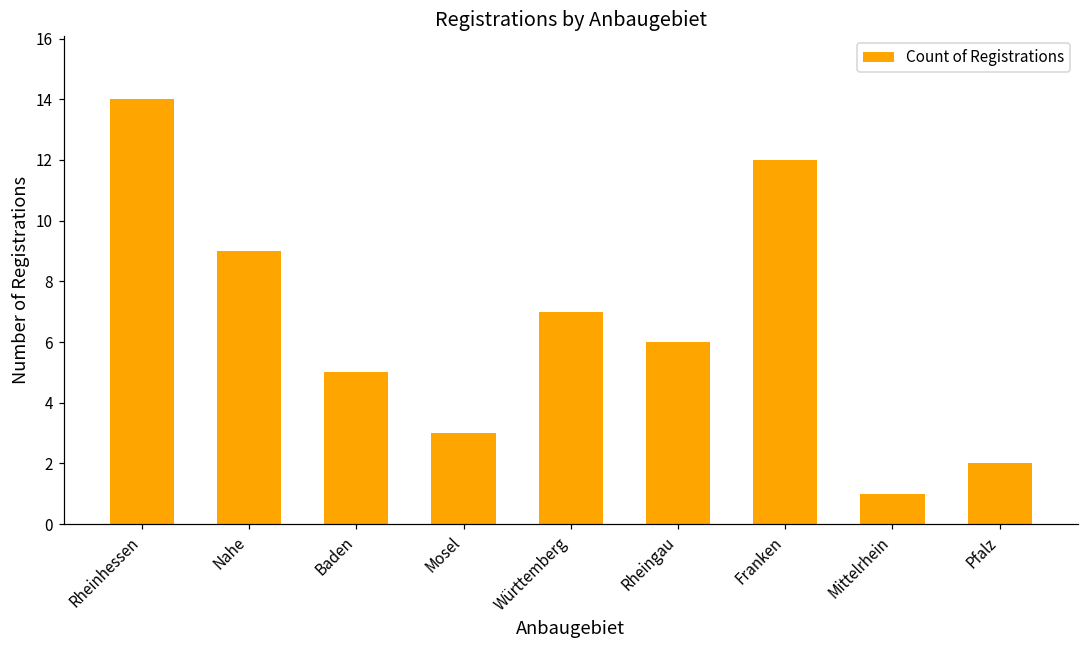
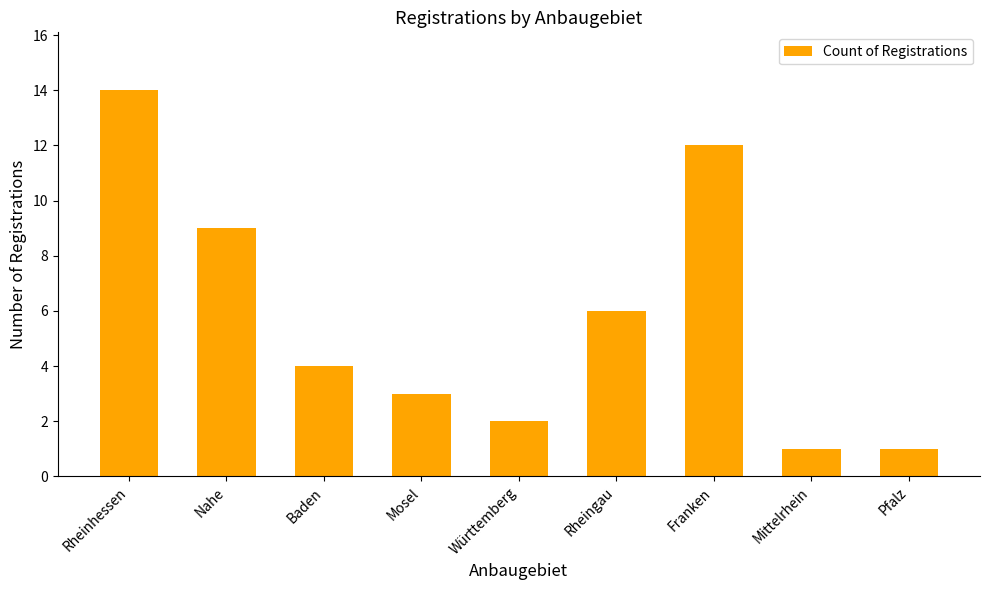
  {
    "Rheinhessen": 14,
    "Nahe": 9,
-   "Baden": 5,
+   "Baden": 4,
    "Mosel": 3,
-   "Württemberg": 7,
+   "Württemberg": 2,
    "Rheingau": 6,
    "Franken": 12,
    "Mittelrhein": 1,
-   "Pfalz": 2
+   "Pfalz": 1
  }
